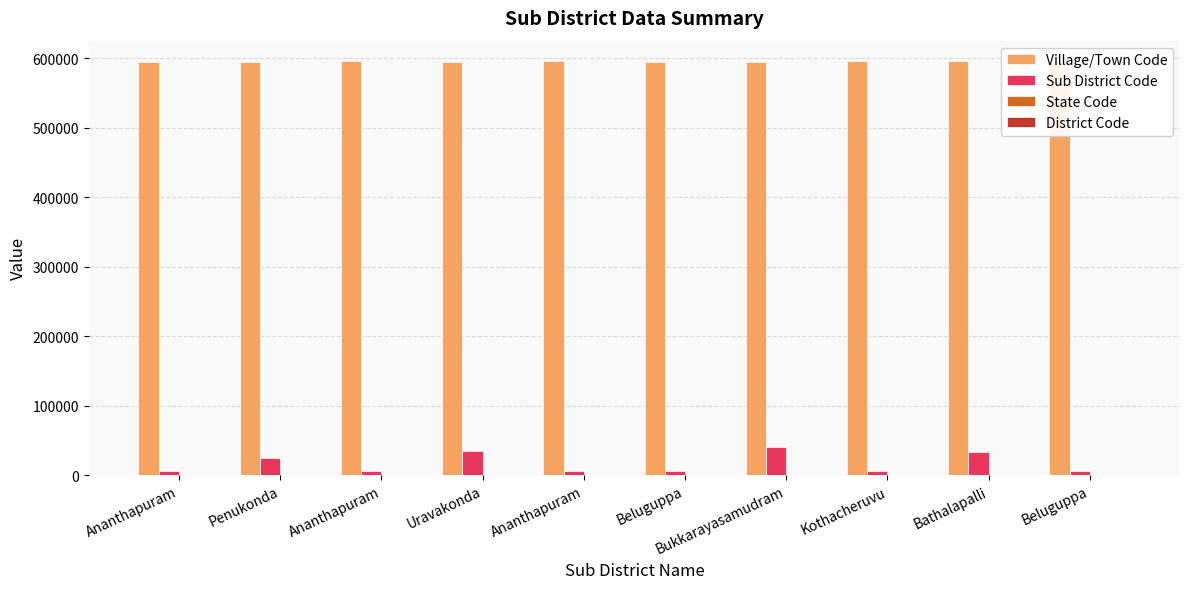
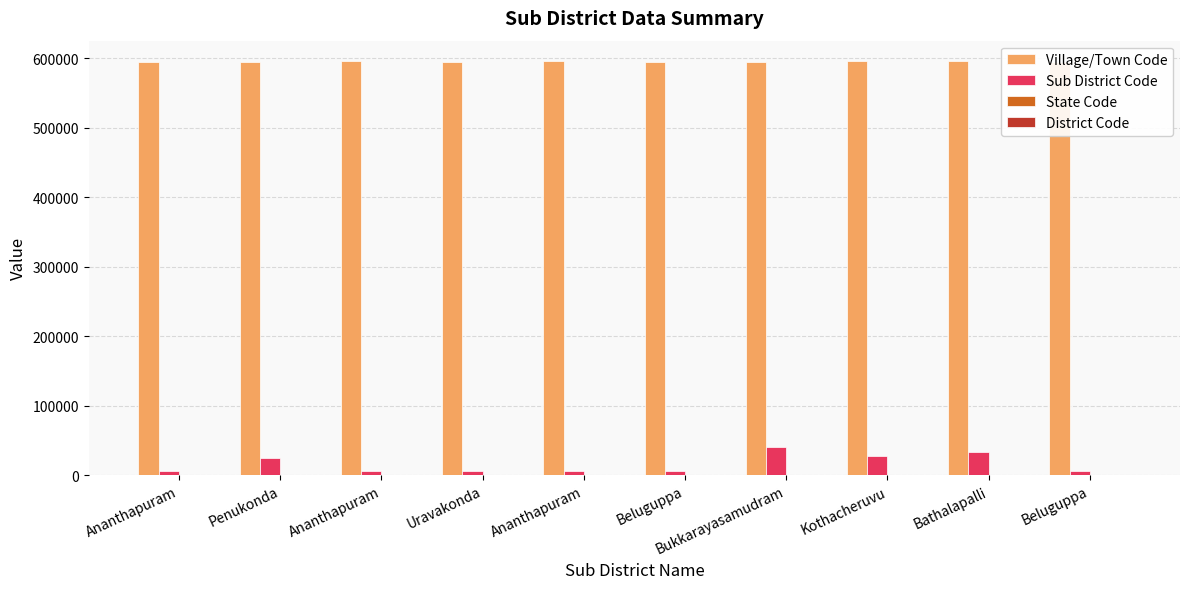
  {
    "Village/Town Code": {
      "Penukonda": 590000,
      "Uravakonda": 590000,
      "Bukkarayasamudram": 600000,
      "Kothacheruvu": 600000,
      "Bathalapalli": 600000
    },
    "Sub District Code": {
      "Penukonda": 20000,
-     "Uravakonda": 30000,
+     "Uravakonda": 10000,
      "Bukkarayasamudram": 40000,
-     "Kothacheruvu": 10000,
+     "Kothacheruvu": 30000,
      "Bathalapalli": 30000
    }
  }
